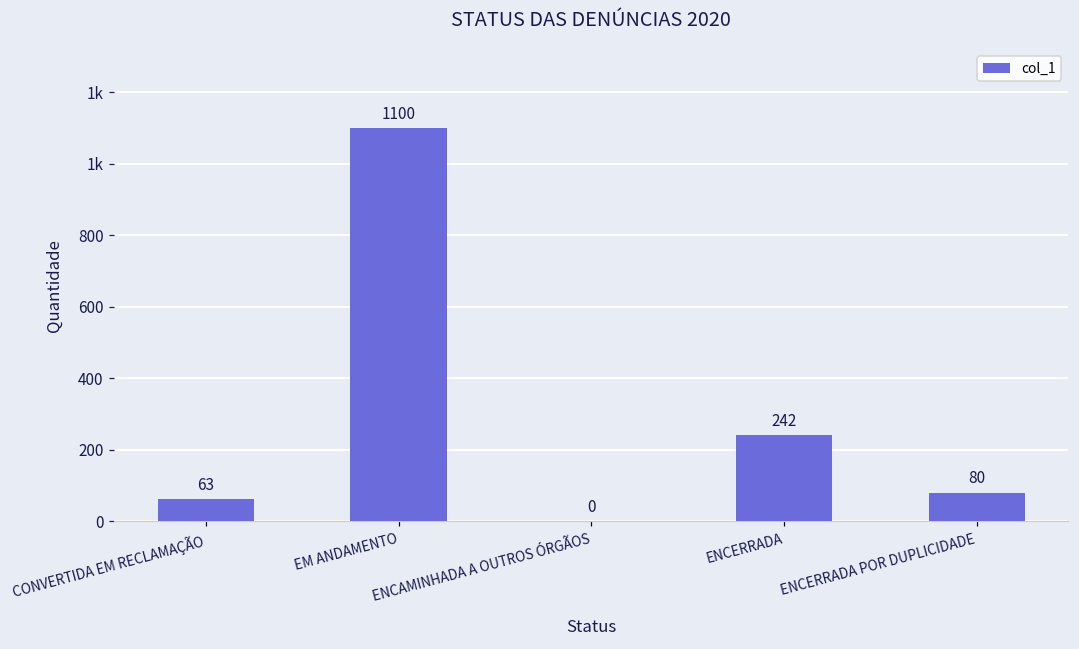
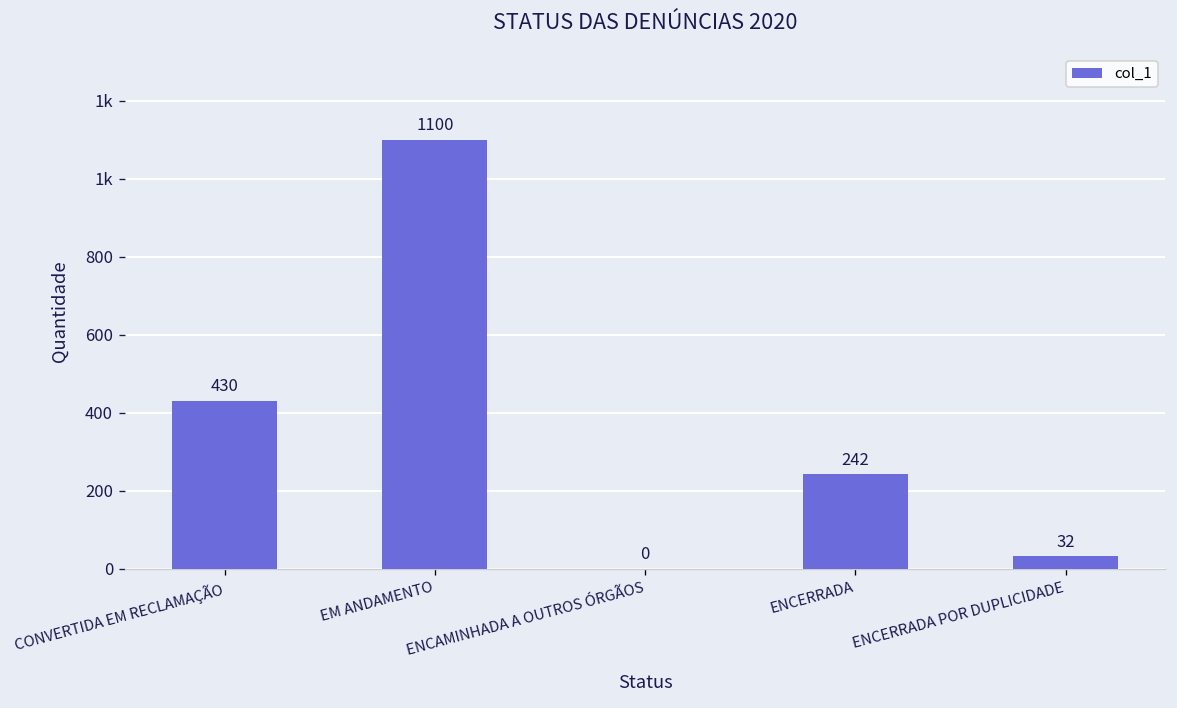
  {
-   "CONVERTIDA EM RECLAMAÇÃO": 63,
+   "CONVERTIDA EM RECLAMAÇÃO": 430,
    "EM ANDAMENTO": 1100,
    "ENCAMINHADA A OUTROS ÓRGÃOS": 0,
    "ENCERRADA": 242,
-   "ENCERRADA POR DUPLICIDADE": 80
+   "ENCERRADA POR DUPLICIDADE": 32
  }
